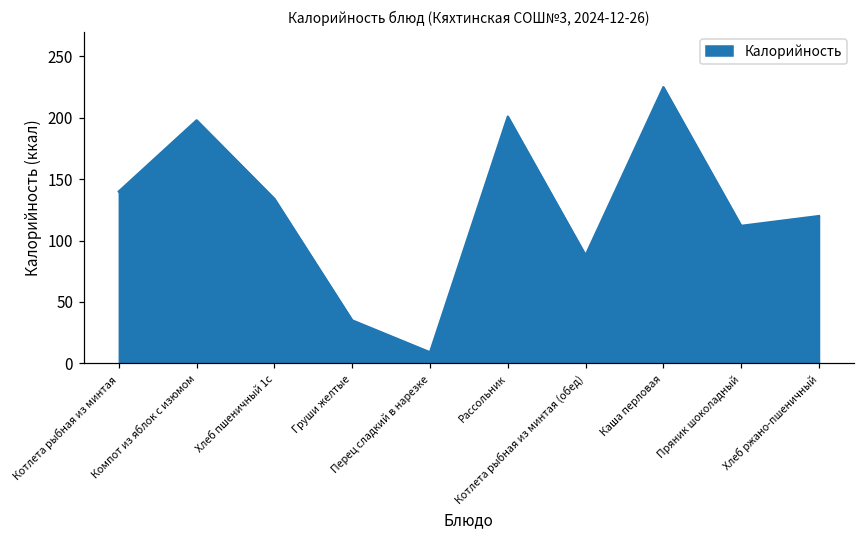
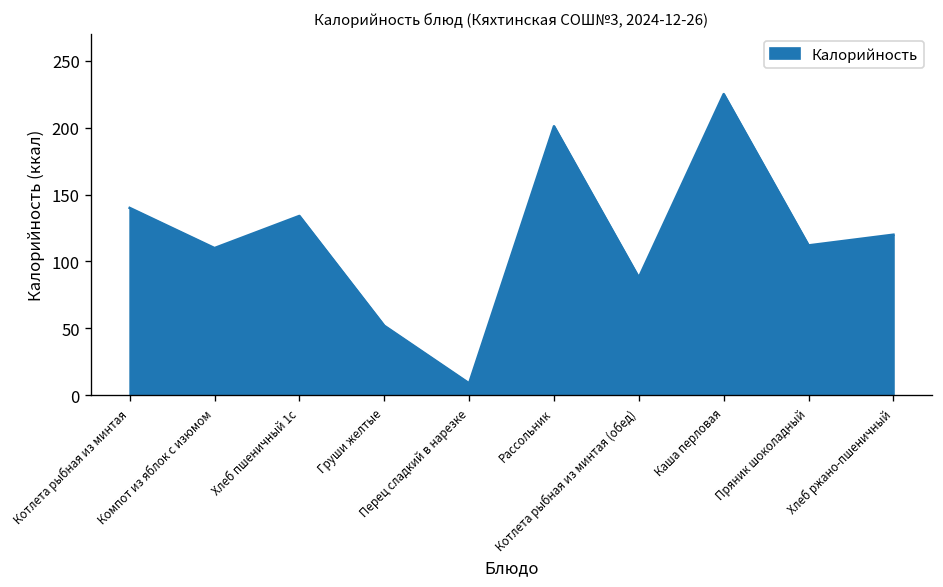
  {
    "Котлета рыбная из минтая": 140,
-   "Компот из яблок с изюмом": 198,
+   "Компот из яблок с изюмом": 110,
    "Хлеб пшеничный 1с": 134,
-   "Груши желтые": 35,
+   "Груши желтые": 52,
    "Перец сладкий в нарезке": 9,
    "Рассольник": 201,
    "Котлета рыбная из минтая (обед)": 88,
    "Каша перловая": 225,
    "Пряник шоколадный": 112,
    "Хлеб ржано-пшеничный": 120
  }
